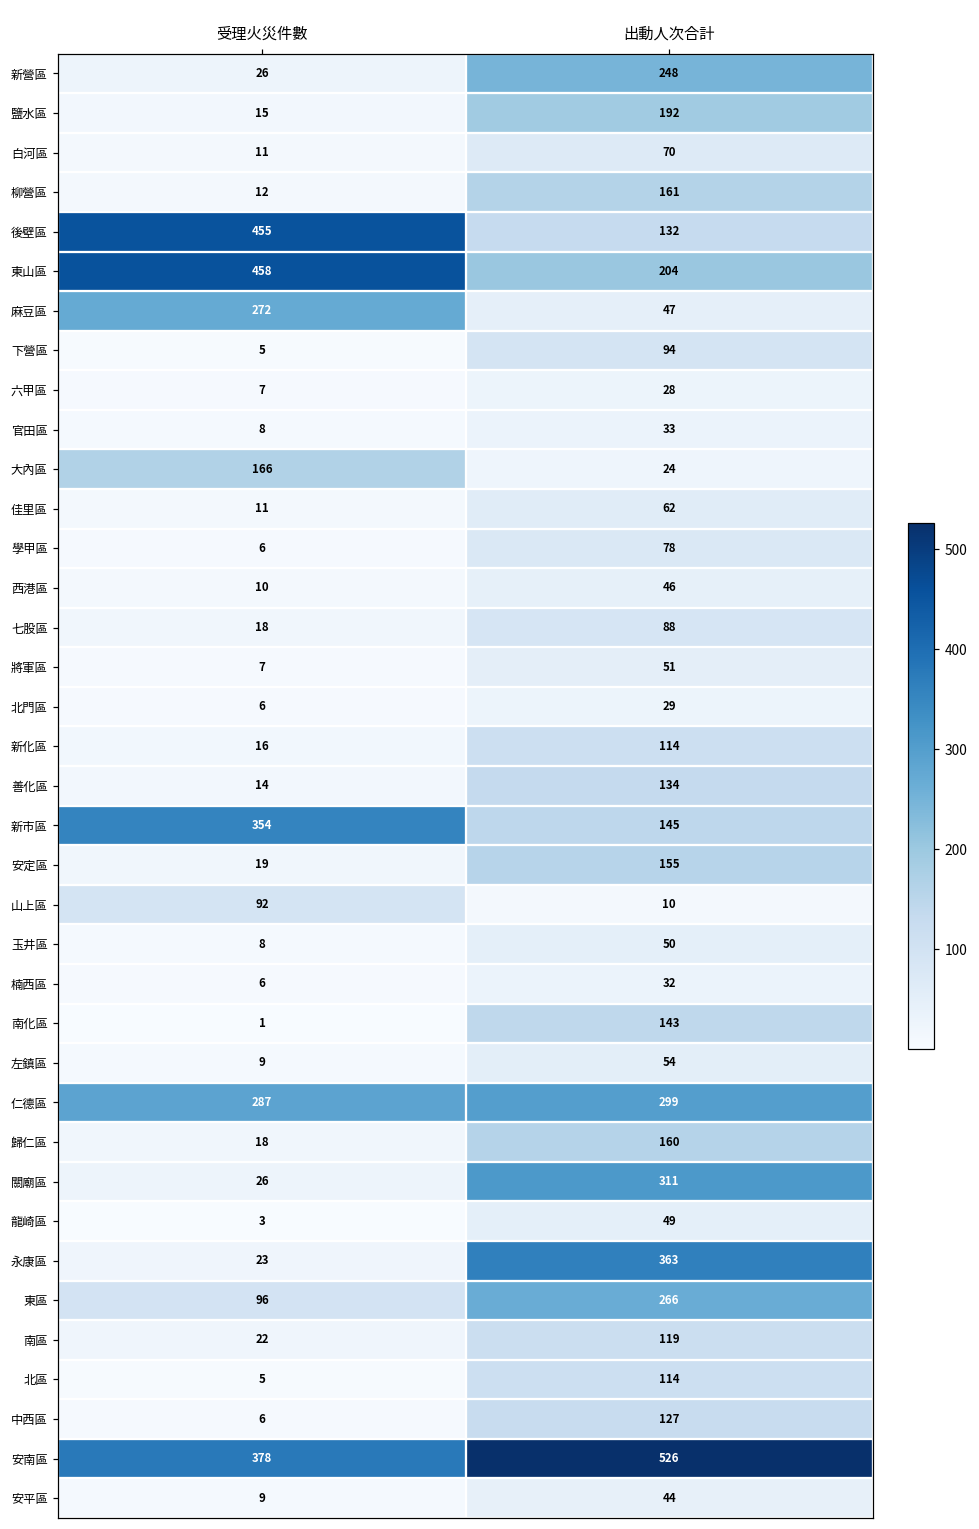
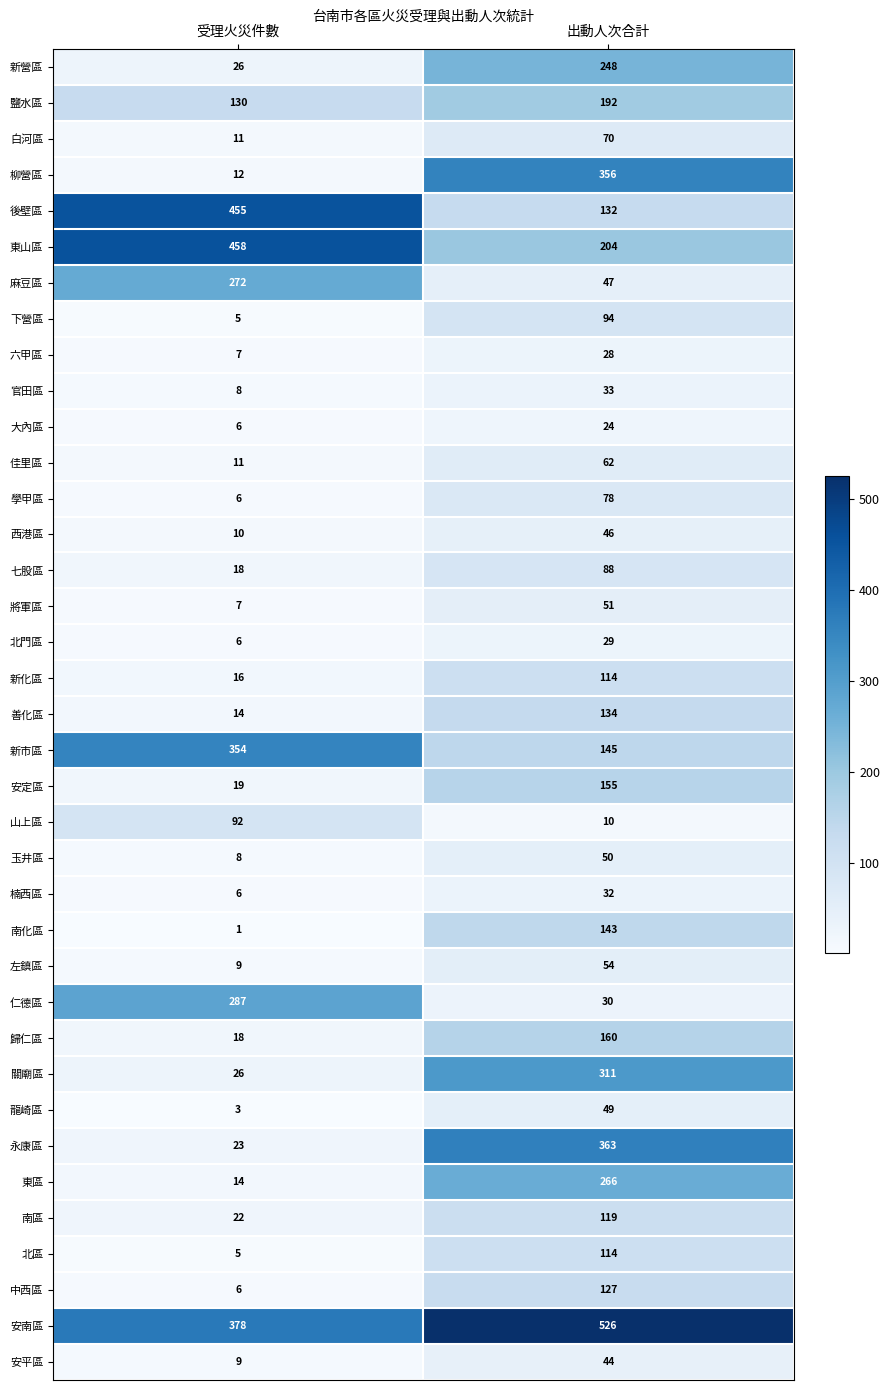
  {
    "新營區": {
      "受理火災件數": 26,
      "出動人次合計": 248
    },
    "鹽水區": {
-     "受理火災件數": 15,
+     "受理火災件數": 130,
      "出動人次合計": 192
    },
    "白河區": {
      "受理火災件數": 11,
      "出動人次合計": 70
    },
    "柳營區": {
      "受理火災件數": 12,
-     "出動人次合計": 161
+     "出動人次合計": 356
    },
    "後壁區": {
      "受理火災件數": 455,
      "出動人次合計": 132
    },
    "東山區": {
      "受理火災件數": 458,
      "出動人次合計": 204
    },
    "麻豆區": {
      "受理火災件數": 272,
      "出動人次合計": 47
    },
    "下營區": {
      "受理火災件數": 5,
      "出動人次合計": 94
    },
    "六甲區": {
      "受理火災件數": 7,
      "出動人次合計": 28
    },
    "官田區": {
      "受理火災件數": 8,
      "出動人次合計": 33
    },
    "大內區": {
-     "受理火災件數": 166,
+     "受理火災件數": 6,
      "出動人次合計": 24
    },
    "佳里區": {
      "受理火災件數": 11,
      "出動人次合計": 62
    },
    "學甲區": {
      "受理火災件數": 6,
      "出動人次合計": 78
    },
    "西港區": {
      "受理火災件數": 10,
      "出動人次合計": 46
    },
    "七股區": {
      "受理火災件數": 18,
      "出動人次合計": 88
    },
    "將軍區": {
      "受理火災件數": 7,
      "出動人次合計": 51
    },
    "北門區": {
      "受理火災件數": 6,
      "出動人次合計": 29
    },
    "新化區": {
      "受理火災件數": 16,
      "出動人次合計": 114
    },
    "善化區": {
      "受理火災件數": 14,
      "出動人次合計": 134
    },
    "新市區": {
      "受理火災件數": 354,
      "出動人次合計": 145
    },
    "安定區": {
      "受理火災件數": 19,
      "出動人次合計": 155
    },
    "山上區": {
      "受理火災件數": 92,
      "出動人次合計": 10
    },
    "玉井區": {
      "受理火災件數": 8,
      "出動人次合計": 50
    },
    "楠西區": {
      "受理火災件數": 6,
      "出動人次合計": 32
    },
    "南化區": {
      "受理火災件數": 1,
      "出動人次合計": 143
    },
    "左鎮區": {
      "受理火災件數": 9,
      "出動人次合計": 54
    },
    "仁德區": {
      "受理火災件數": 287,
-     "出動人次合計": 299
+     "出動人次合計": 30
    },
    "歸仁區": {
      "受理火災件數": 18,
      "出動人次合計": 160
    },
    "關廟區": {
      "受理火災件數": 26,
      "出動人次合計": 311
    },
    "龍崎區": {
      "受理火災件數": 3,
      "出動人次合計": 49
    },
    "永康區": {
      "受理火災件數": 23,
      "出動人次合計": 363
    },
    "東區": {
-     "受理火災件數": 96,
+     "受理火災件數": 14,
      "出動人次合計": 266
    },
    "南區": {
      "受理火災件數": 22,
      "出動人次合計": 119
    },
    "北區": {
      "受理火災件數": 5,
      "出動人次合計": 114
    },
    "中西區": {
      "受理火災件數": 6,
      "出動人次合計": 127
    },
    "安南區": {
      "受理火災件數": 378,
      "出動人次合計": 526
    },
    "安平區": {
      "受理火災件數": 9,
      "出動人次合計": 44
    }
  }
